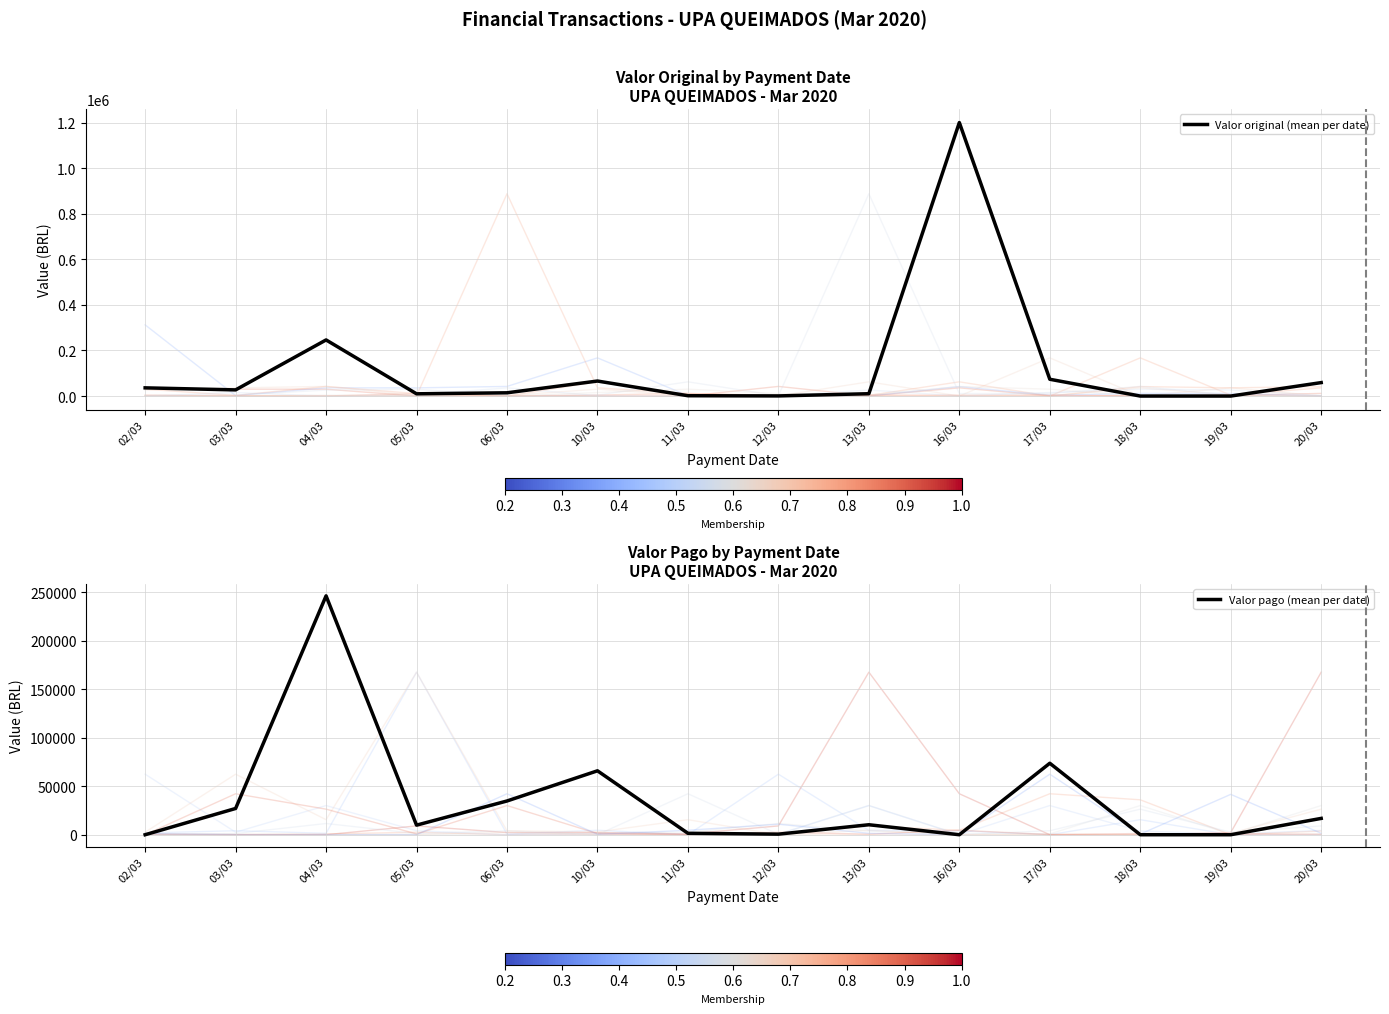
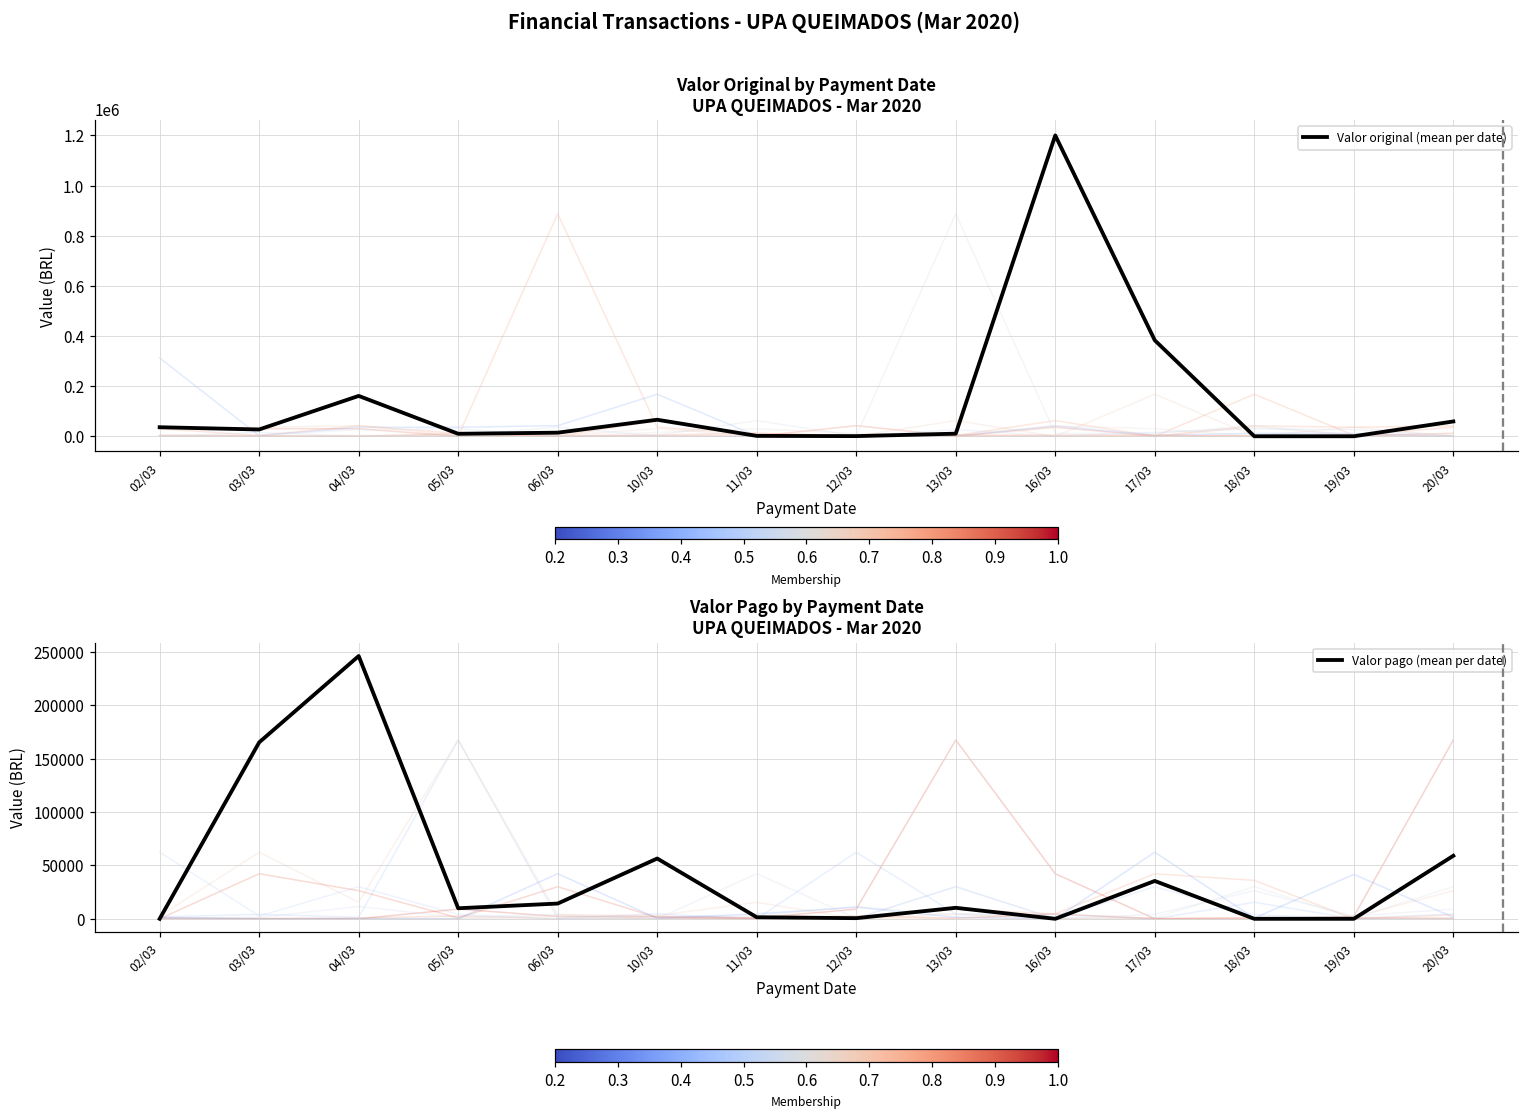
  {
    "Valor Original by Payment Date UPA QUEIMADOS - Mar 2020": {
      "Valor original (mean per date)": {
-       "04/03": 250000,
+       "04/03": 160000,
        "06/03": 10000,
        "16/03": 1200000,
-       "17/03": 70000,
+       "17/03": 380000,
        "20/03": 60000
      }
    },
    "Valor Pago by Payment Date UPA QUEIMADOS - Mar 2020": {
      "Valor pago (mean per date)": {
-       "03/03": 30000,
+       "03/03": 170000,
        "04/03": 250000,
-       "06/03": 30000,
-       "10/03": 70000,
-       "17/03": 70000,
-       "20/03": 20000
+       "06/03": 10000,
+       "10/03": 60000,
+       "17/03": 40000,
+       "20/03": 60000
      }
    }
  }
